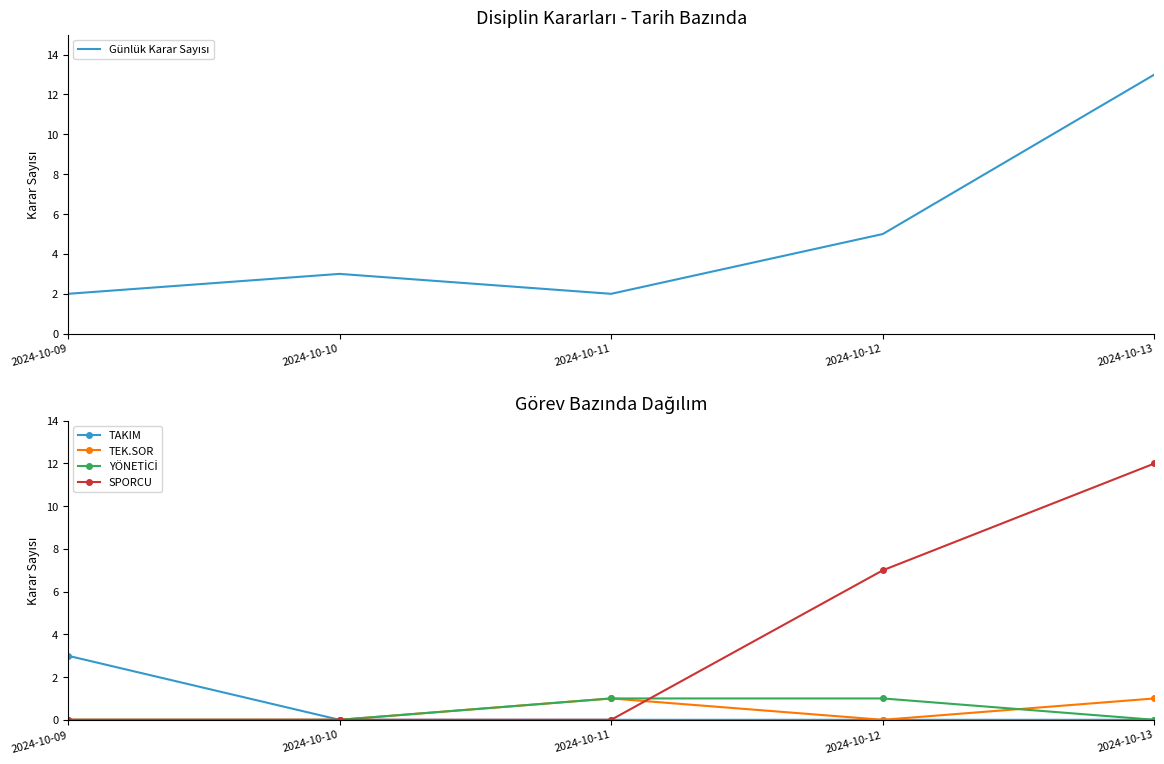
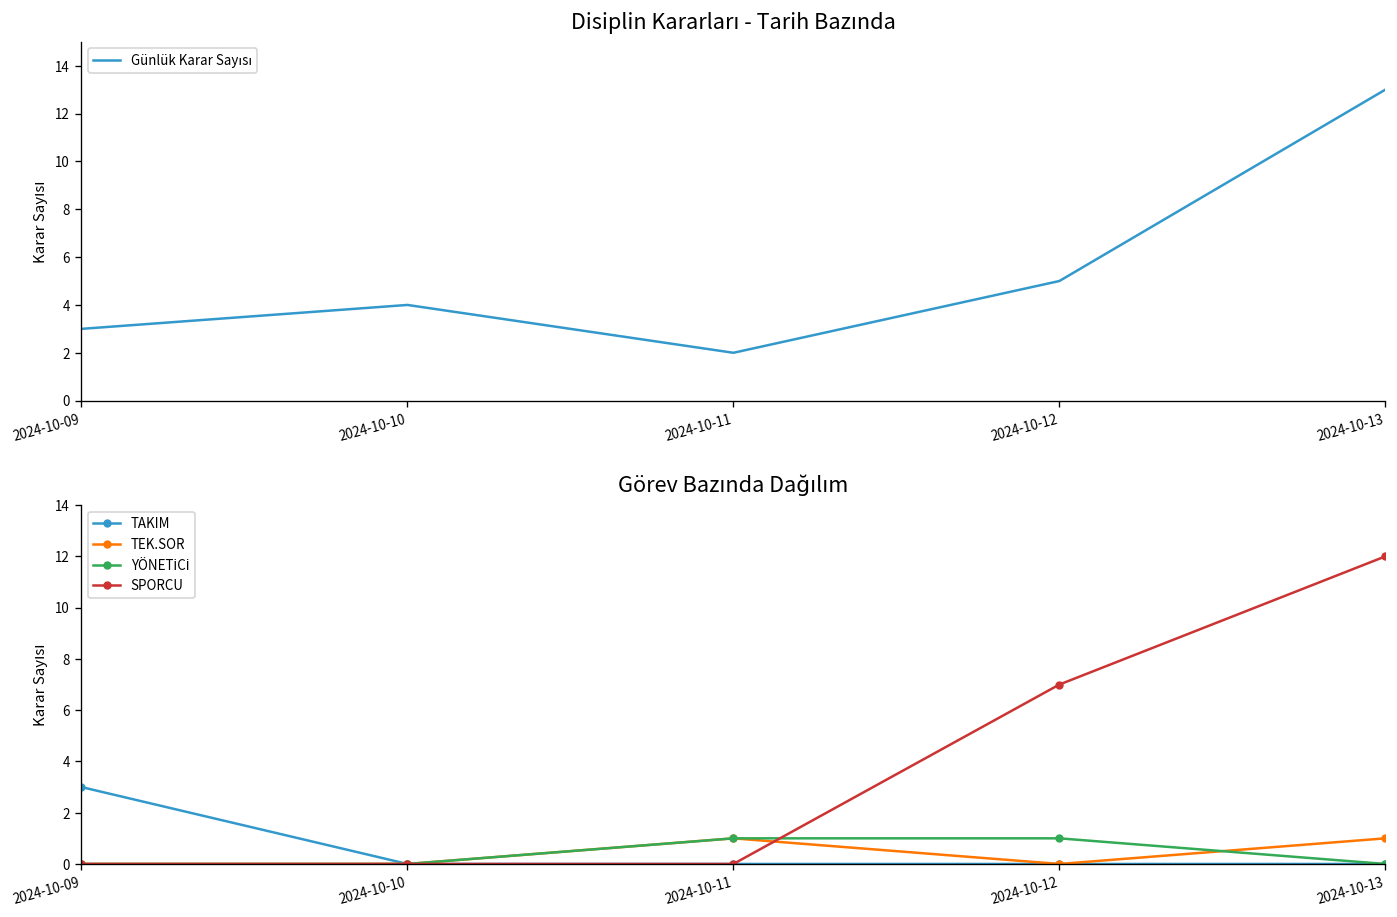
  {
    "Disiplin Kararları - Tarih Bazında": {
-     "2024-10-09": 2,
-     "2024-10-10": 3,
+     "2024-10-09": 3,
+     "2024-10-10": 4,
      "2024-10-11": 2,
      "2024-10-12": 5,
      "2024-10-13": 13
    },
    "Görev Bazında Dağılım": {
      "TAKIM": {
        "2024-10-09": 3.0
      },
      "TEK.SOR": {
        "2024-10-13": 1.0
      },
      "YÖNETİCİ": {
        "2024-10-12": 1.0
      },
      "SPORCU": {
        "2024-10-12": 7.0,
        "2024-10-13": 12.0
      }
    }
  }
